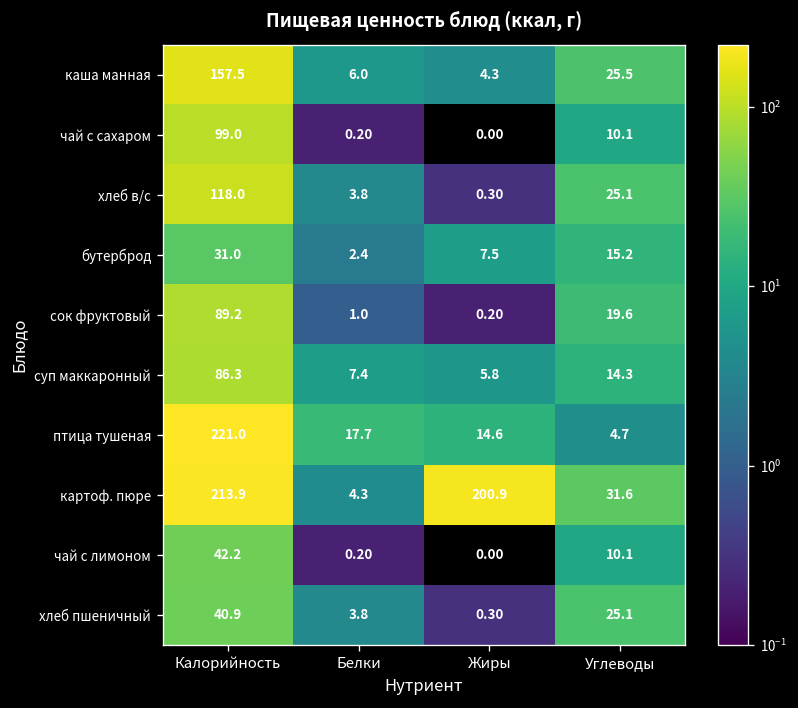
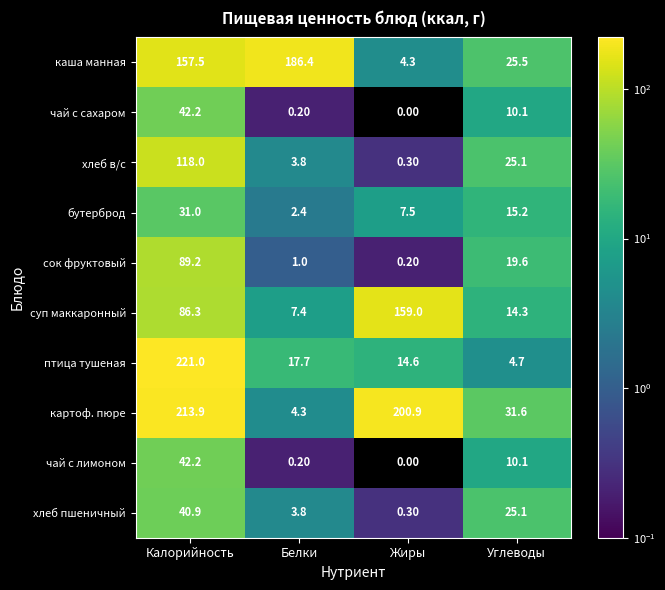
  {
    "каша манная": {
      "Калорийность": 157.5,
-     "Белки": 6.0,
+     "Белки": 186.4,
      "Жиры": 4.3,
      "Углеводы": 25.5
    },
    "чай с сахаром": {
-     "Калорийность": 99.0,
+     "Калорийность": 42.2,
      "Белки": 0.20,
      "Жиры": 0.00,
      "Углеводы": 10.1
    },
    "хлеб в/с": {
      "Калорийность": 118.0,
      "Белки": 3.8,
      "Жиры": 0.30,
      "Углеводы": 25.1
    },
    "бутерброд": {
      "Калорийность": 31.0,
      "Белки": 2.4,
      "Жиры": 7.5,
      "Углеводы": 15.2
    },
    "сок фруктовый": {
      "Калорийность": 89.2,
      "Белки": 1.0,
      "Жиры": 0.20,
      "Углеводы": 19.6
    },
    "суп маккаронный": {
      "Калорийность": 86.3,
      "Белки": 7.4,
-     "Жиры": 5.8,
+     "Жиры": 159.0,
      "Углеводы": 14.3
    },
    "птица тушеная": {
      "Калорийность": 221.0,
      "Белки": 17.7,
      "Жиры": 14.6,
      "Углеводы": 4.7
    },
    "картоф. пюре": {
      "Калорийность": 213.9,
      "Белки": 4.3,
      "Жиры": 200.9,
      "Углеводы": 31.6
    },
    "чай с лимоном": {
      "Калорийность": 42.2,
      "Белки": 0.20,
      "Жиры": 0.00,
      "Углеводы": 10.1
    },
    "хлеб пшеничный": {
      "Калорийность": 40.9,
      "Белки": 3.8,
      "Жиры": 0.30,
      "Углеводы": 25.1
    }
  }
